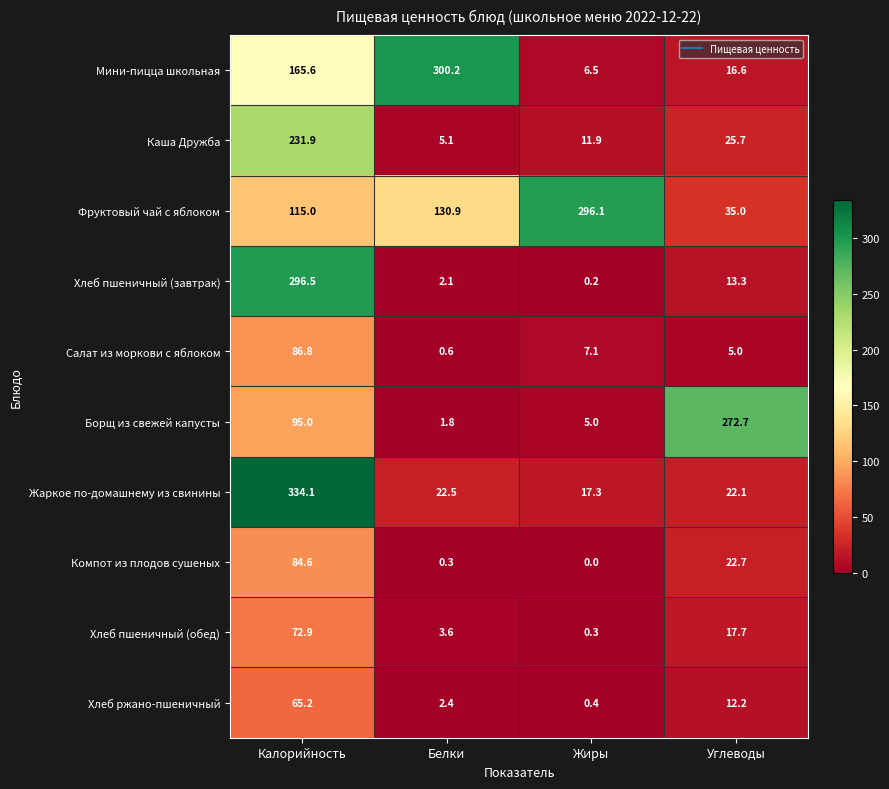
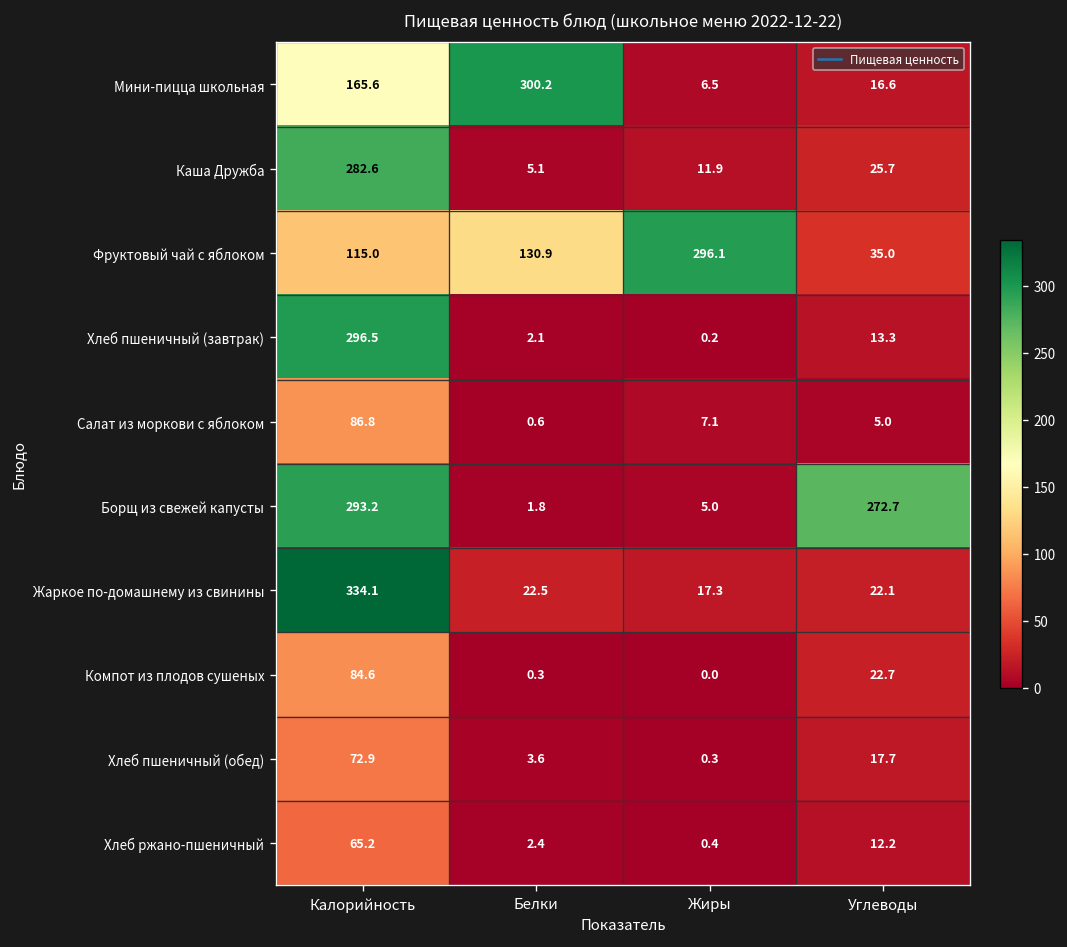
  {
    "Мини-пицца школьная": {
      "Калорийность": 165.6,
      "Белки": 300.2,
      "Жиры": 6.5,
      "Углеводы": 16.6
    },
    "Каша Дружба": {
-     "Калорийность": 231.9,
+     "Калорийность": 282.6,
      "Белки": 5.1,
      "Жиры": 11.9,
      "Углеводы": 25.7
    },
    "Фруктовый чай с яблоком": {
      "Калорийность": 115.0,
      "Белки": 130.9,
      "Жиры": 296.1,
      "Углеводы": 35.0
    },
    "Хлеб пшеничный (завтрак)": {
      "Калорийность": 296.5,
      "Белки": 2.1,
      "Жиры": 0.2,
      "Углеводы": 13.3
    },
    "Салат из моркови с яблоком": {
      "Калорийность": 86.8,
      "Белки": 0.6,
      "Жиры": 7.1,
      "Углеводы": 5.0
    },
    "Борщ из свежей капусты": {
-     "Калорийность": 95.0,
+     "Калорийность": 293.2,
      "Белки": 1.8,
      "Жиры": 5.0,
      "Углеводы": 272.7
    },
    "Жаркое по-домашнему из свинины": {
      "Калорийность": 334.1,
      "Белки": 22.5,
      "Жиры": 17.3,
      "Углеводы": 22.1
    },
    "Компот из плодов сушеных": {
      "Калорийность": 84.6,
      "Белки": 0.3,
      "Жиры": 0.0,
      "Углеводы": 22.7
    },
    "Хлеб пшеничный (обед)": {
      "Калорийность": 72.9,
      "Белки": 3.6,
      "Жиры": 0.3,
      "Углеводы": 17.7
    },
    "Хлеб ржано-пшеничный": {
      "Калорийность": 65.2,
      "Белки": 2.4,
      "Жиры": 0.4,
      "Углеводы": 12.2
    }
  }
